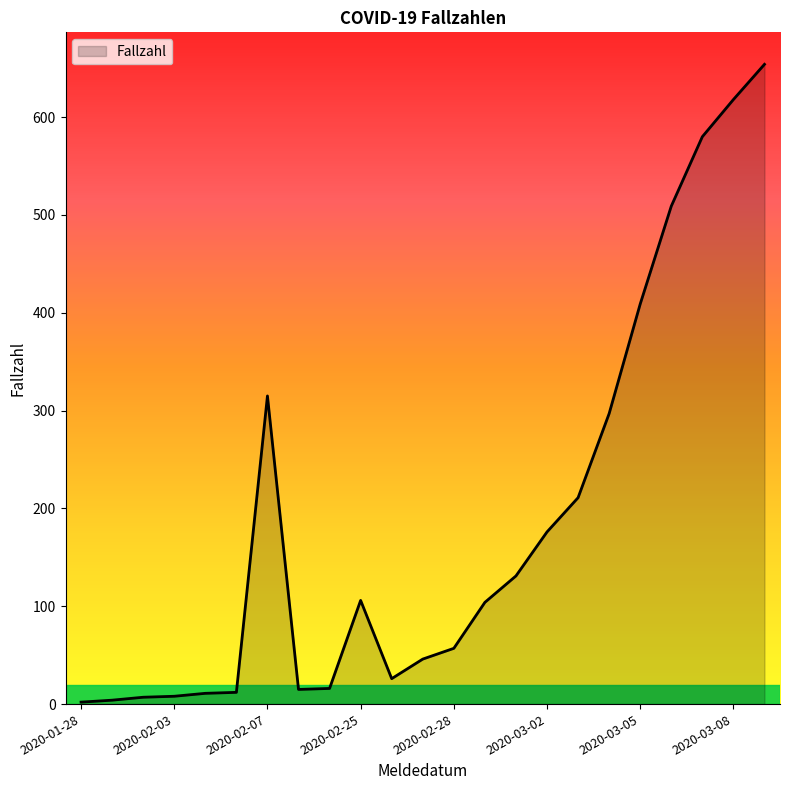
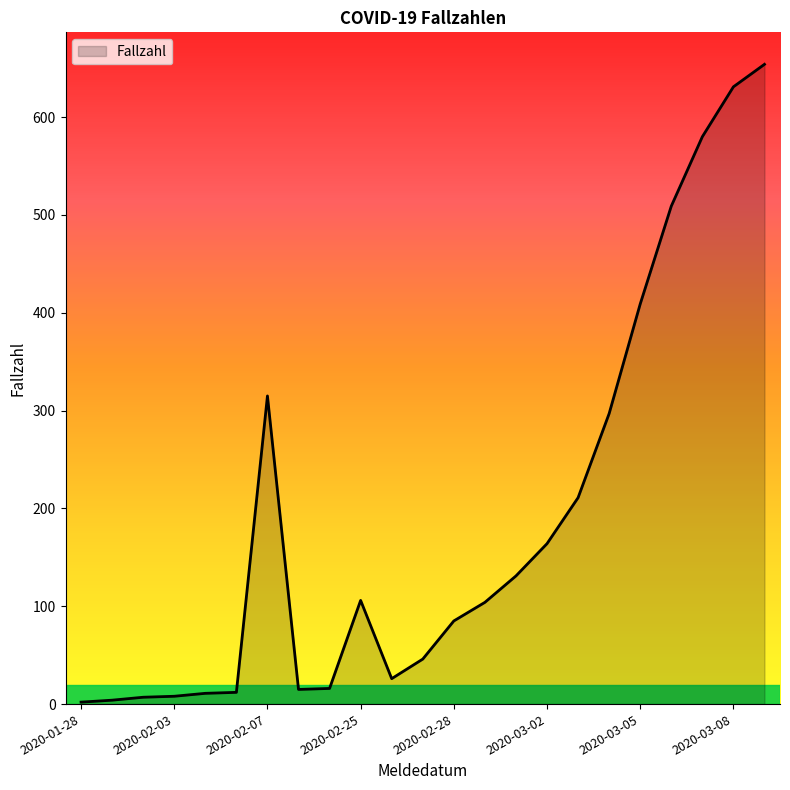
  {
    "2020-02-07": 320,
    "2020-02-25": 110,
-   "2020-02-28": 60,
-   "2020-03-02": 180,
+   "2020-02-28": 90,
+   "2020-03-02": 160,
    "2020-03-05": 410,
-   "2020-03-08": 620
+   "2020-03-08": 630
  }
